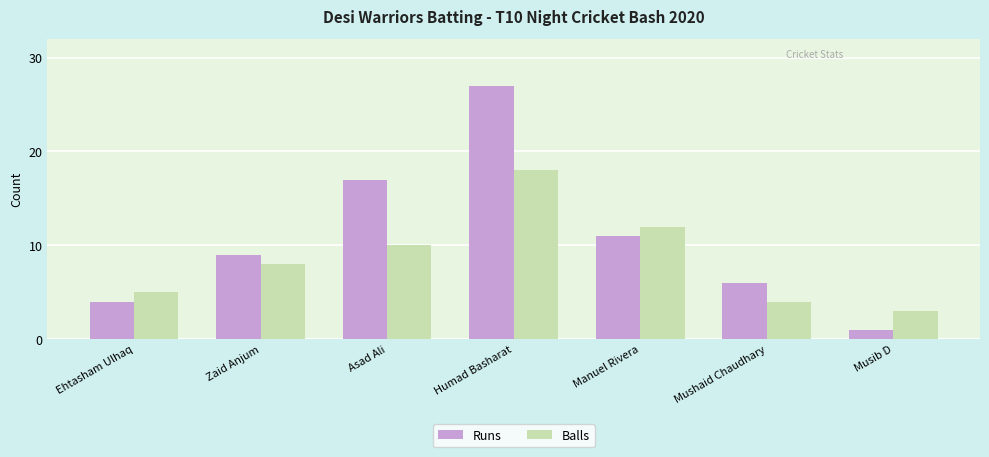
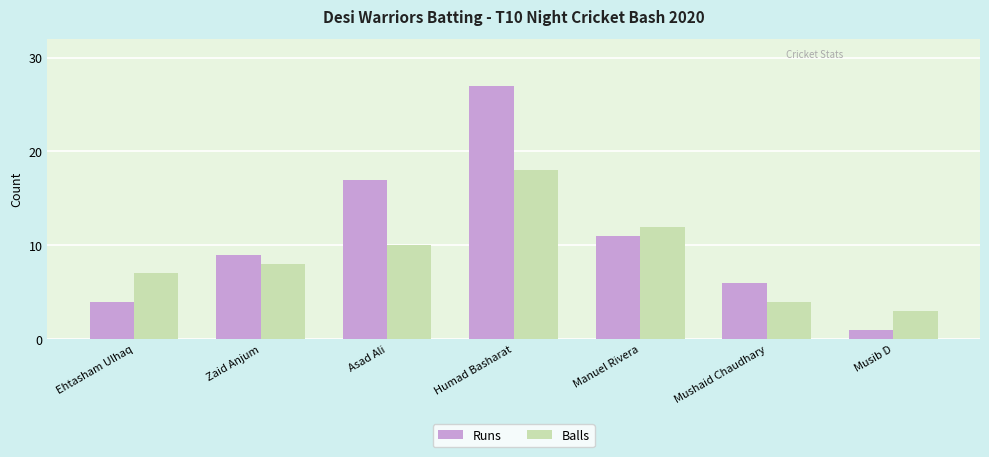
  {
    "Runs": {
      "Ehtasham Ulhaq": 4,
      "Zaid Anjum": 9,
      "Asad Ali": 17,
      "Humad Basharat": 27,
      "Manuel Rivera": 11,
      "Mushaid Chaudhary": 6,
      "Musib D": 1
    },
    "Balls": {
-     "Ehtasham Ulhaq": 5,
+     "Ehtasham Ulhaq": 7,
      "Zaid Anjum": 8,
      "Asad Ali": 10,
      "Humad Basharat": 18,
      "Manuel Rivera": 12,
      "Mushaid Chaudhary": 4,
      "Musib D": 3
    }
  }
